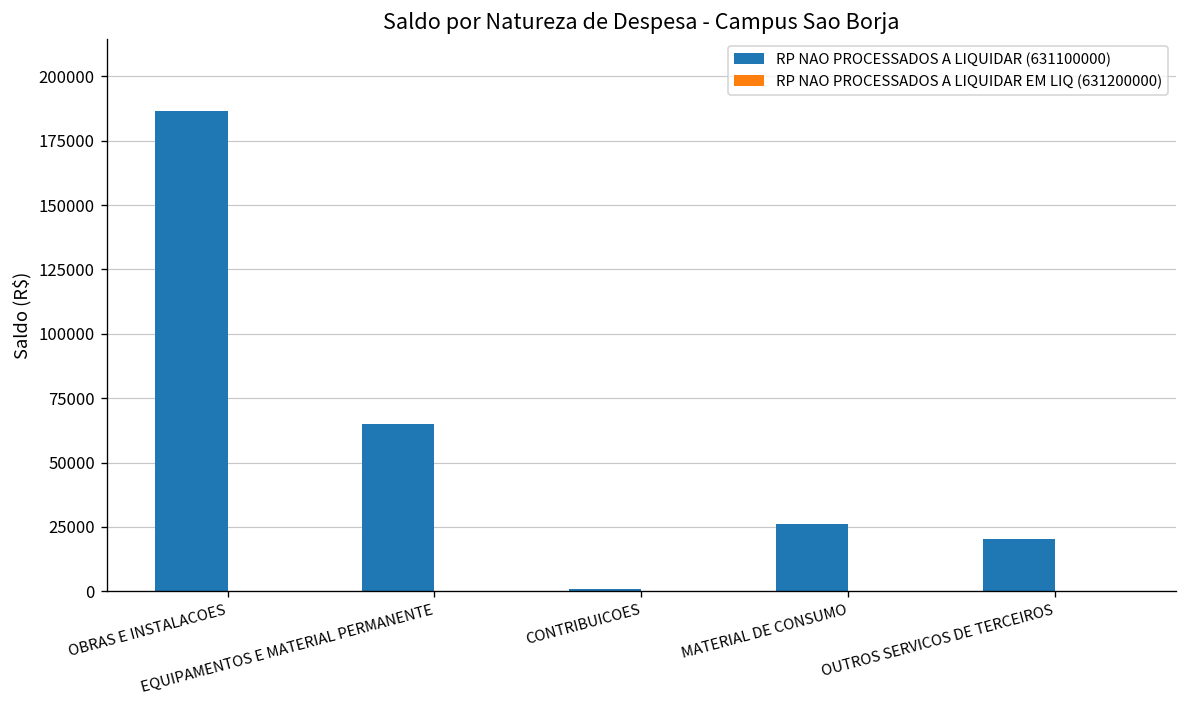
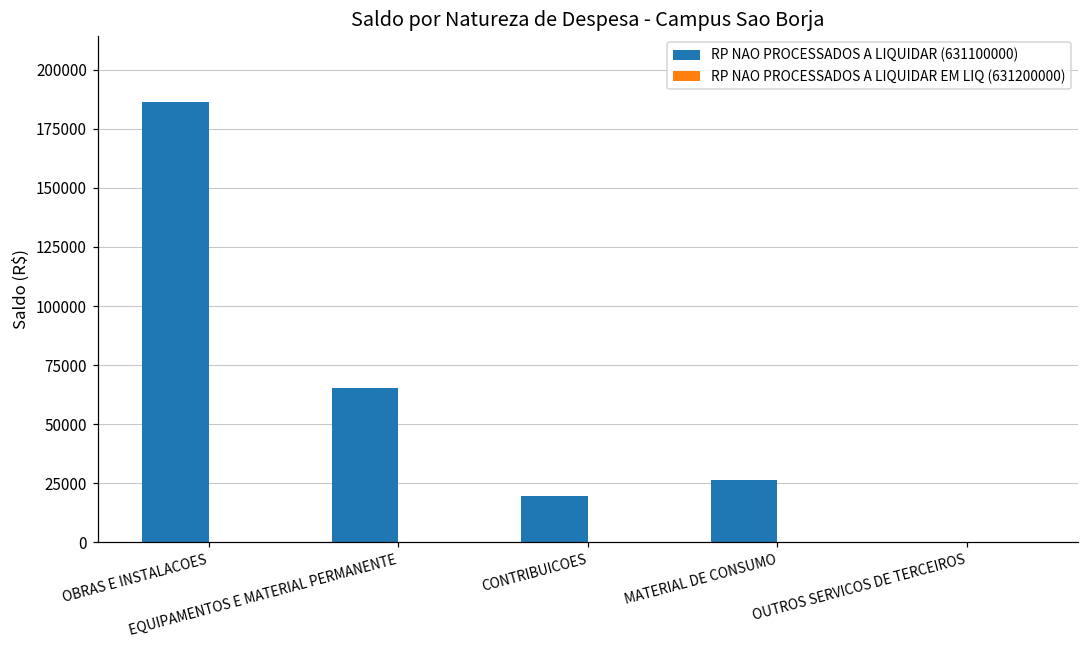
  {
    "RP NAO PROCESSADOS A LIQUIDAR (631100000)": {
      "OBRAS E INSTALACOES": 187000,
      "EQUIPAMENTOS E MATERIAL PERMANENTE": 65000,
-     "CONTRIBUICOES": 1000,
+     "CONTRIBUICOES": 20000,
      "MATERIAL DE CONSUMO": 26000,
-     "OUTROS SERVICOS DE TERCEIROS": 20000
+     "OUTROS SERVICOS DE TERCEIROS": 0
    },
    "RP NAO PROCESSADOS A LIQUIDAR EM LIQ (631200000)": {
      "OBRAS E INSTALACOES": 0,
      "EQUIPAMENTOS E MATERIAL PERMANENTE": 0,
      "CONTRIBUICOES": 0,
      "MATERIAL DE CONSUMO": 0,
      "OUTROS SERVICOS DE TERCEIROS": 0
    }
  }
